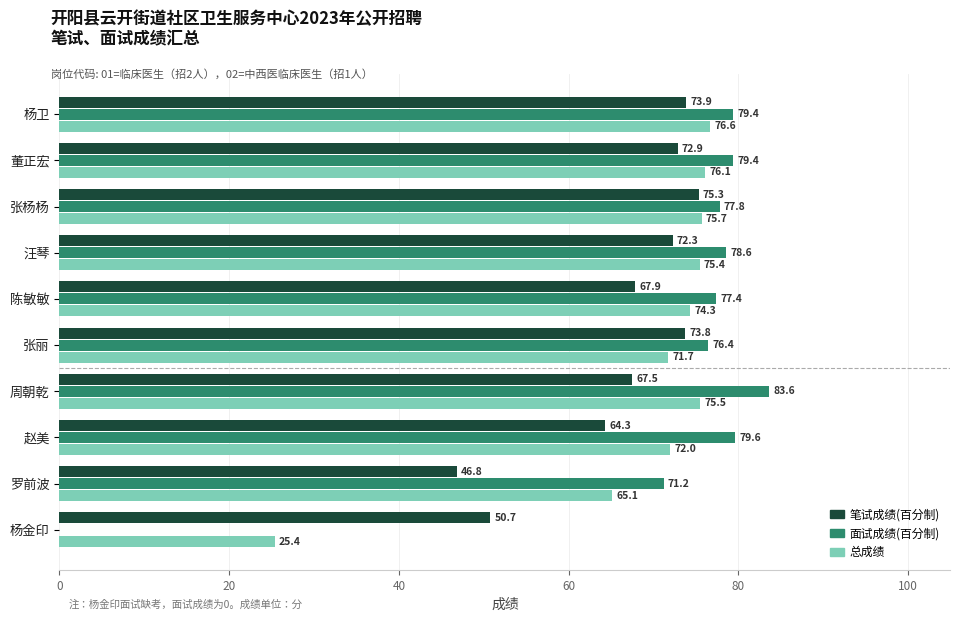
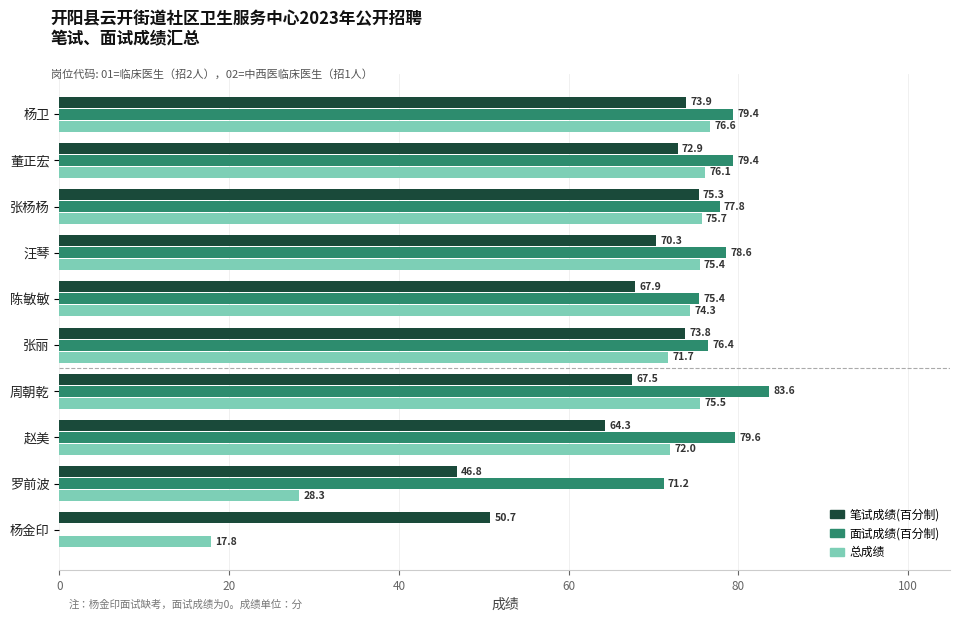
  {
    "笔试成绩(百分制)": {
      "杨卫": 73.9,
      "董正宏": 72.9,
      "张杨杨": 75.3,
-     "汪琴": 72.3,
+     "汪琴": 70.3,
      "陈敏敏": 67.9,
      "张丽": 73.8,
      "周朝乾": 67.5,
      "赵美": 64.3,
      "罗前波": 46.8,
      "杨金印": 50.7
    },
    "面试成绩(百分制)": {
      "杨卫": 79.4,
      "董正宏": 79.4,
      "张杨杨": 77.8,
      "汪琴": 78.6,
-     "陈敏敏": 77.4,
+     "陈敏敏": 75.4,
      "张丽": 76.4,
      "周朝乾": 83.6,
      "赵美": 79.6,
      "罗前波": 71.2
    },
    "总成绩": {
      "杨卫": 76.6,
      "董正宏": 76.1,
      "张杨杨": 75.7,
      "汪琴": 75.4,
      "陈敏敏": 74.3,
      "张丽": 71.7,
      "周朝乾": 75.5,
      "赵美": 72.0,
-     "罗前波": 65.1,
-     "杨金印": 25.4
+     "罗前波": 28.3,
+     "杨金印": 17.8
    }
  }
